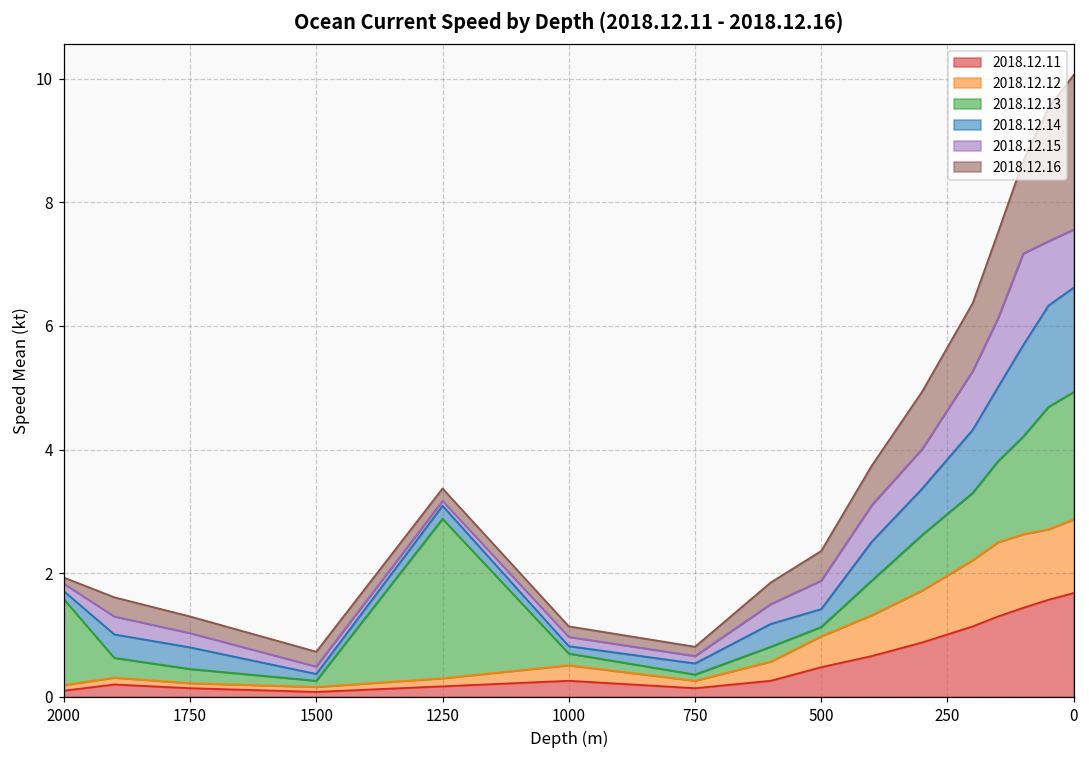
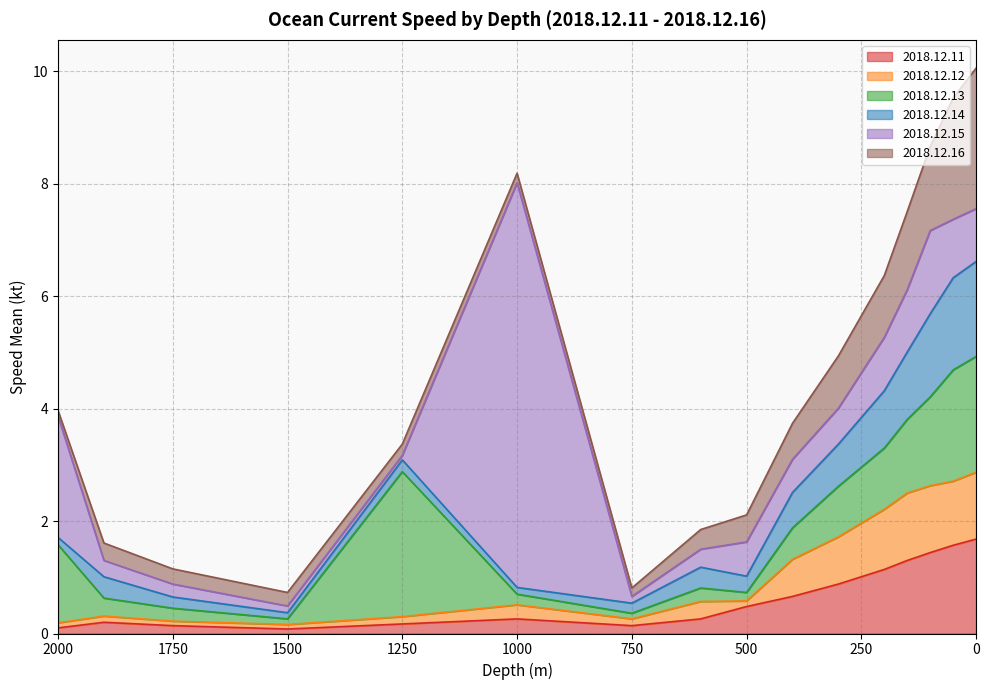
  {
    "2018.12.11": {
      "2000": 0.1,
      "1750": 0.1,
      "1500": 0.1,
      "1250": 0.2,
      "1000": 0.3,
      "750": 0.1,
      "500": 0.5,
      "0": 1.7
    },
    "2018.12.12": {
      "2000": 0.1,
      "1750": 0.1,
      "1500": 0.1,
      "1250": 0.1,
      "1000": 0.3,
      "750": 0.1,
-     "500": 0.5,
+     "500": 0.1,
      "0": 1.2
    },
    "2018.12.13": {
      "2000": 1.4,
      "1750": 0.2,
      "1500": 0.1,
      "1250": 2.6,
      "1000": 0.2,
      "750": 0.1,
      "500": 0.2,
      "0": 2.1
    },
    "2018.12.14": {
      "2000": 0.1,
-     "1750": 0.4,
+     "1750": 0.2,
      "1500": 0.1,
      "1250": 0.2,
      "1000": 0.1,
      "750": 0.2,
      "500": 0.3,
      "0": 1.7
    },
    "2018.12.15": {
-     "2000": 0.1,
+     "2000": 2.2,
      "1750": 0.2,
      "1500": 0.1,
      "1250": 0.1,
-     "1000": 0.2,
+     "1000": 7.2,
      "750": 0.1,
-     "500": 0.5,
+     "500": 0.6,
      "0": 0.9
    },
    "2018.12.16": {
      "2000": 0.1,
      "1750": 0.3,
      "1500": 0.2,
      "1250": 0.2,
      "1000": 0.2,
      "750": 0.2,
      "500": 0.5,
      "0": 2.5
    }
  }
